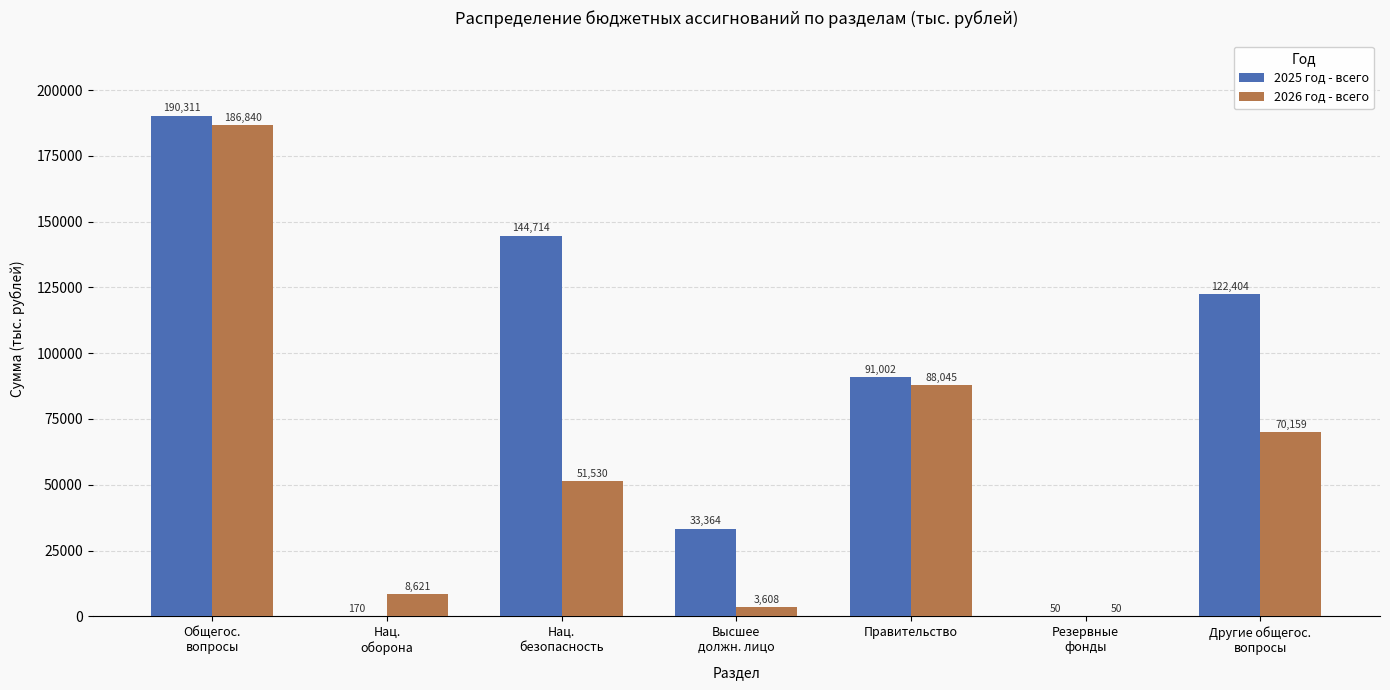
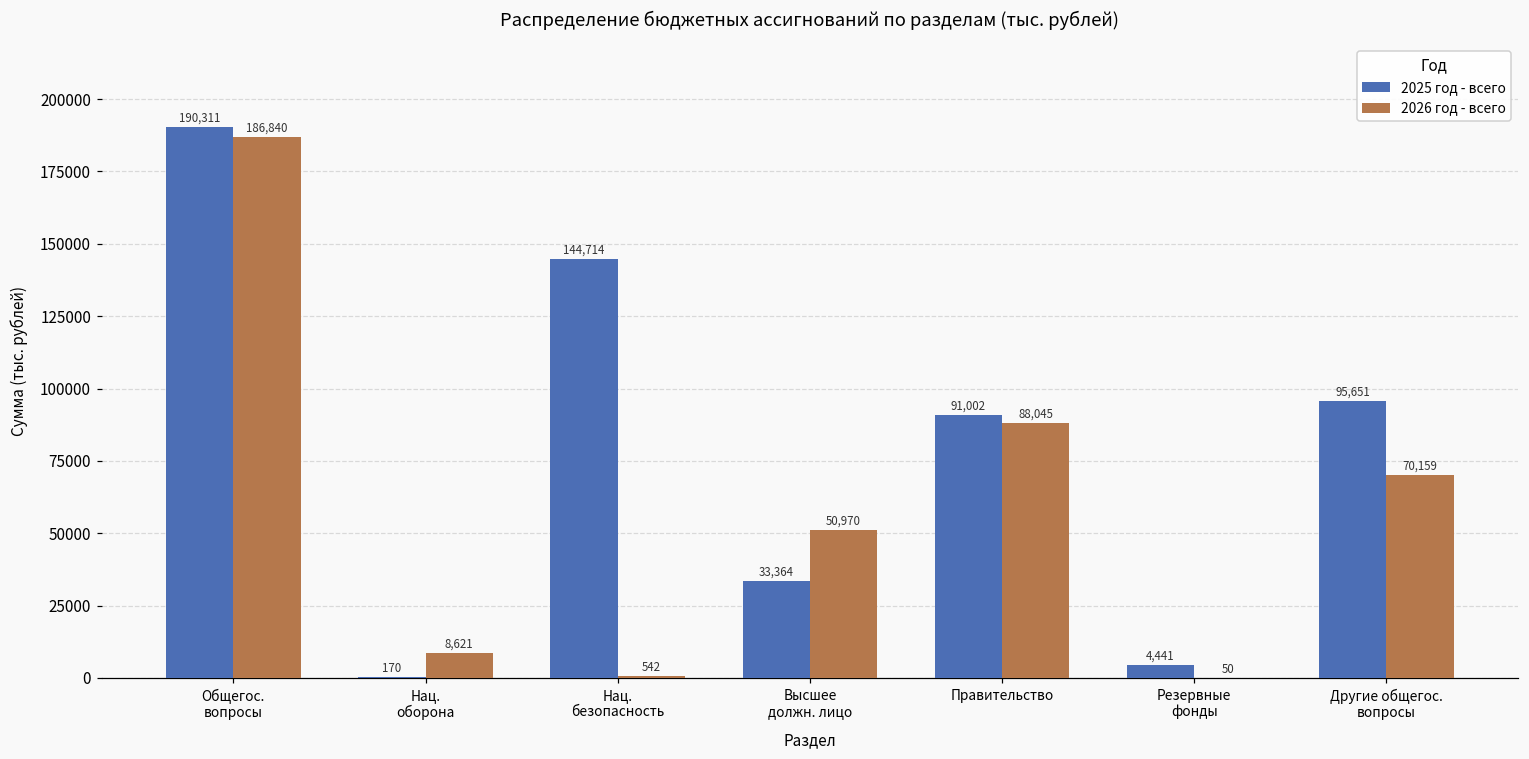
  {
    "2025 год - всего": {
      "Общегос. вопросы": "190,311",
      "Нац. оборона": "170",
      "Нац. безопасность": "144,714",
      "Высшее должн. лицо": "33,364",
      "Правительство": "91,002",
-     "Резервные фонды": "50",
-     "Другие общегос. вопросы": "122,404"
+     "Резервные фонды": "4,441",
+     "Другие общегос. вопросы": "95,651"
    },
    "2026 год - всего": {
      "Общегос. вопросы": "186,840",
      "Нац. оборона": "8,621",
-     "Нац. безопасность": "51,530",
-     "Высшее должн. лицо": "3,608",
+     "Нац. безопасность": "542",
+     "Высшее должн. лицо": "50,970",
      "Правительство": "88,045",
      "Резервные фонды": "50",
      "Другие общегос. вопросы": "70,159"
    }
  }
